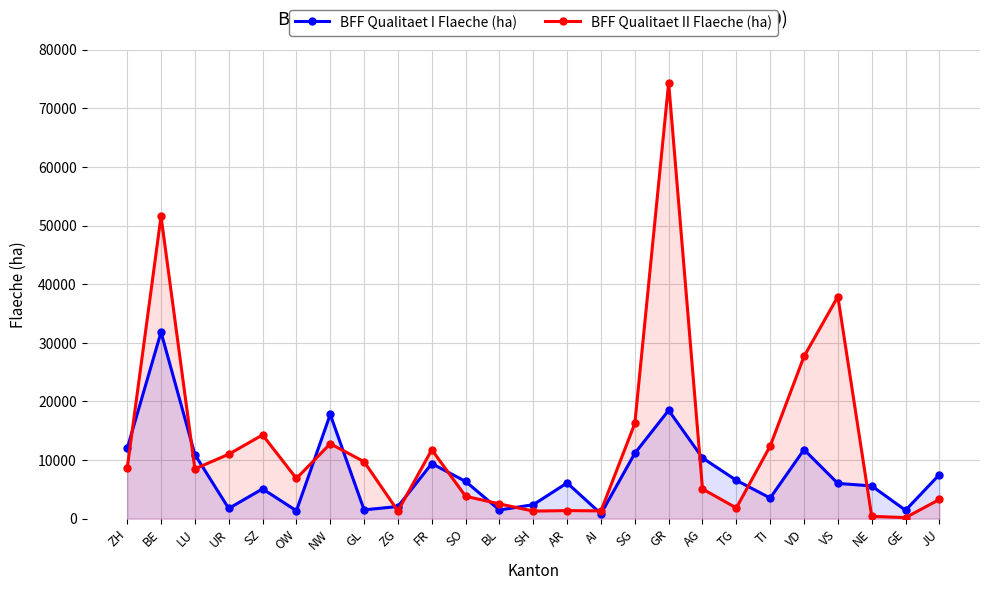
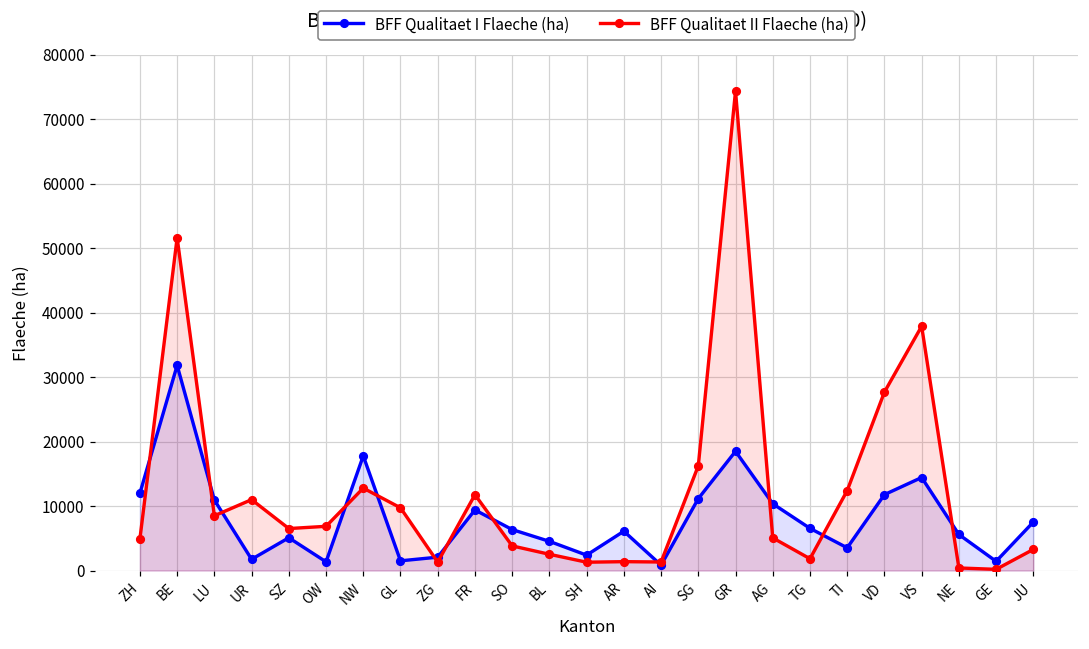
  {
    "BFF Qualitaet I Flaeche (ha)": {
      "ZH": 12000,
      "BE": 32000,
      "LU": 11000,
      "UR": 2000,
      "SZ": 5000,
      "OW": 1000,
      "NW": 18000,
      "GL": 2000,
      "ZG": 2000,
      "FR": 9000,
      "SO": 6000,
-     "BL": 1000,
+     "BL": 5000,
      "SH": 2000,
      "AR": 6000,
      "AI": 1000,
      "SG": 11000,
      "GR": 18000,
      "AG": 10000,
      "TG": 7000,
      "TI": 4000,
      "VD": 12000,
-     "VS": 6000,
+     "VS": 14000,
      "NE": 6000,
      "GE": 1000,
      "JU": 8000
    },
    "BFF Qualitaet II Flaeche (ha)": {
-     "ZH": 9000,
+     "ZH": 5000,
      "BE": 52000,
      "LU": 8000,
      "UR": 11000,
-     "SZ": 14000,
+     "SZ": 7000,
      "OW": 7000,
      "NW": 13000,
      "GL": 10000,
      "ZG": 1000,
      "FR": 12000,
      "SO": 4000,
      "BL": 3000,
      "SH": 1000,
      "AR": 1000,
      "AI": 1000,
      "SG": 16000,
      "GR": 74000,
      "AG": 5000,
      "TG": 2000,
      "TI": 12000,
      "VD": 28000,
      "VS": 38000,
      "NE": 0,
      "GE": 0,
      "JU": 3000
    }
  }
